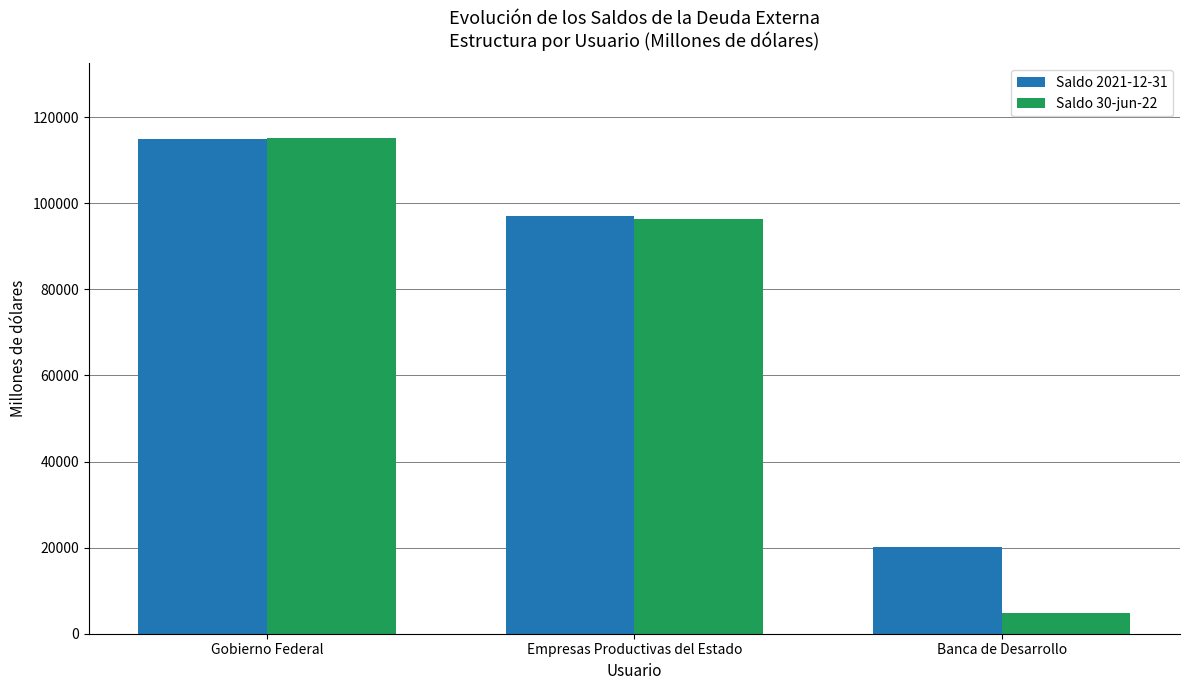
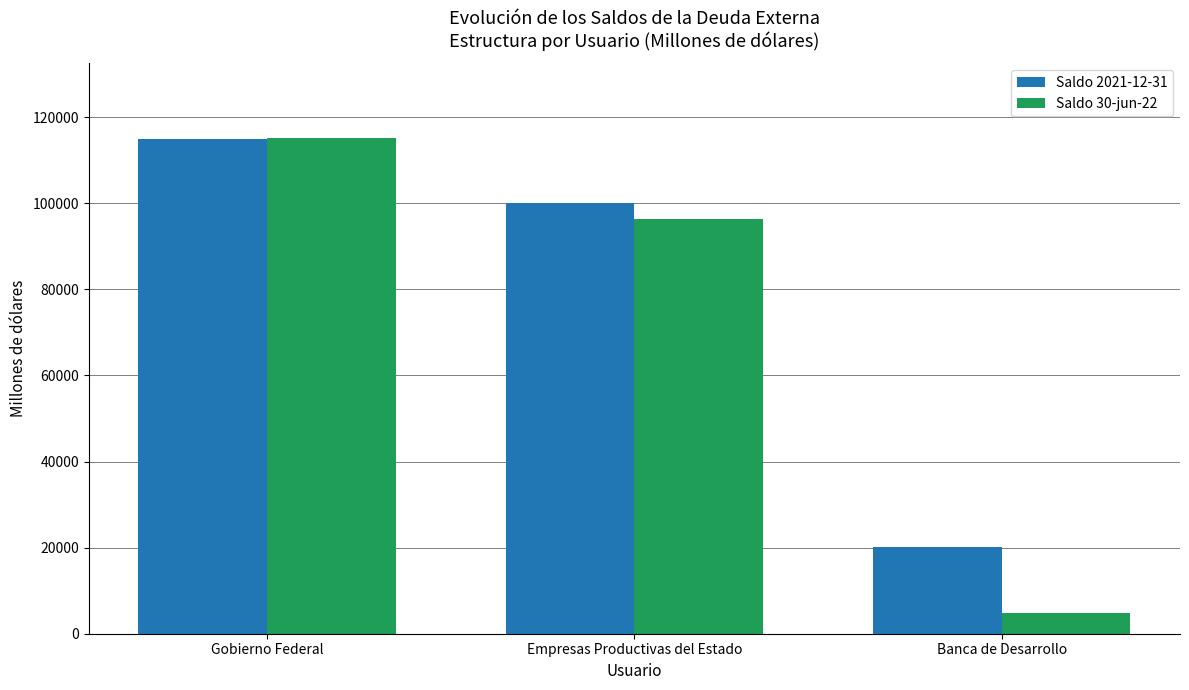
  {
    "Saldo 2021-12-31": {
      "Gobierno Federal": 115000,
-     "Empresas Productivas del Estado": 97000,
+     "Empresas Productivas del Estado": 100000,
      "Banca de Desarrollo": 20000
    },
    "Saldo 30-jun-22": {
      "Gobierno Federal": 115000,
      "Empresas Productivas del Estado": 96000,
      "Banca de Desarrollo": 5000
    }
  }
